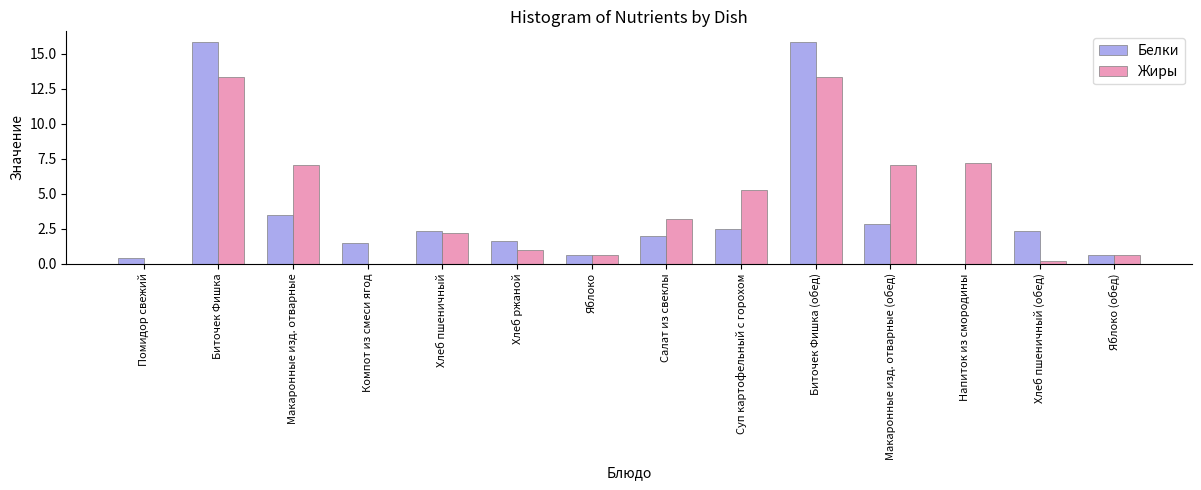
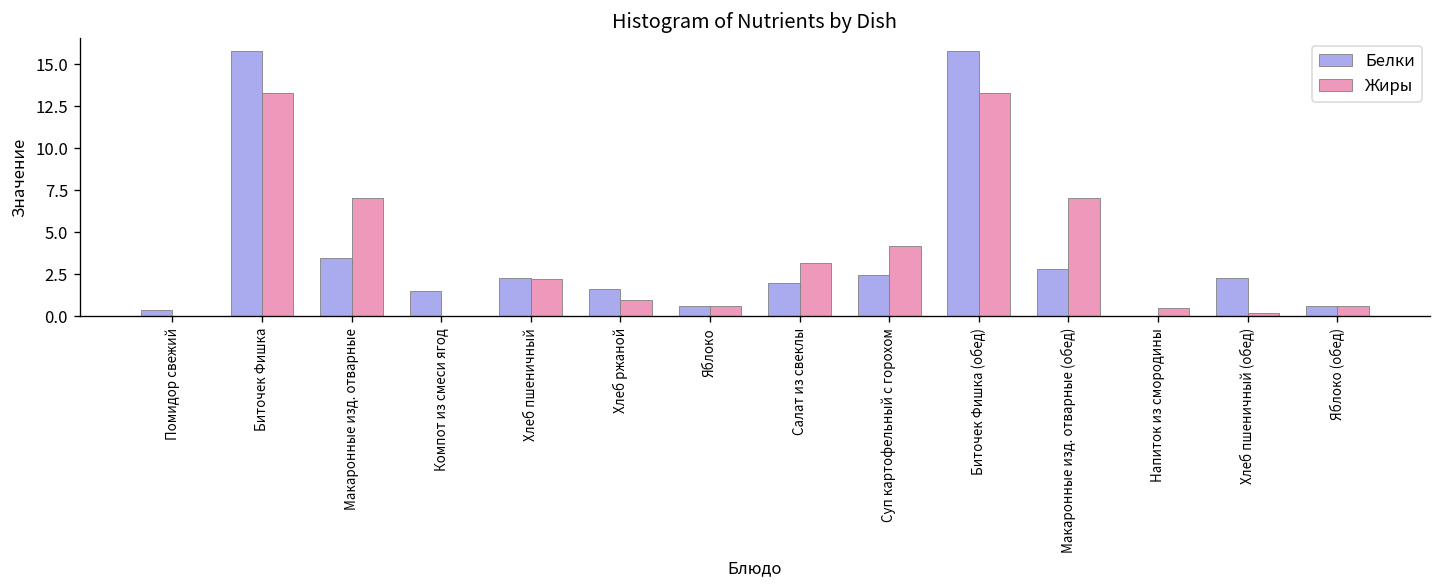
  {
    "Белки": {
      "Помидор свежий": 0.4,
      "Биточек Фишка": 15.8,
      "Макаронные изд. отварные": 3.5,
      "Компот из смеси ягод": 1.5,
      "Хлеб пшеничный": 2.3,
      "Хлеб ржаной": 1.6,
      "Яблоко": 0.6,
      "Салат из свеклы": 2.0,
      "Суп картофельный с горохом": 2.5,
      "Биточек Фишка (обед)": 15.8,
      "Макаронные изд. отварные (обед)": 2.8,
      "Напиток из смородины": 0.0,
      "Хлеб пшеничный (обед)": 2.3,
      "Яблоко (обед)": 0.6
    },
    "Жиры": {
      "Помидор свежий": 0.0,
      "Биточек Фишка": 13.3,
      "Макаронные изд. отварные": 7.0,
      "Компот из смеси ягод": 0.0,
      "Хлеб пшеничный": 2.2,
      "Хлеб ржаной": 1.0,
      "Яблоко": 0.6,
      "Салат из свеклы": 3.2,
-     "Суп картофельный с горохом": 5.2,
+     "Суп картофельный с горохом": 4.2,
      "Биточек Фишка (обед)": 13.3,
      "Макаронные изд. отварные (обед)": 7.0,
-     "Напиток из смородины": 7.2,
+     "Напиток из смородины": 0.5,
      "Хлеб пшеничный (обед)": 0.2,
      "Яблоко (обед)": 0.6
    }
  }
